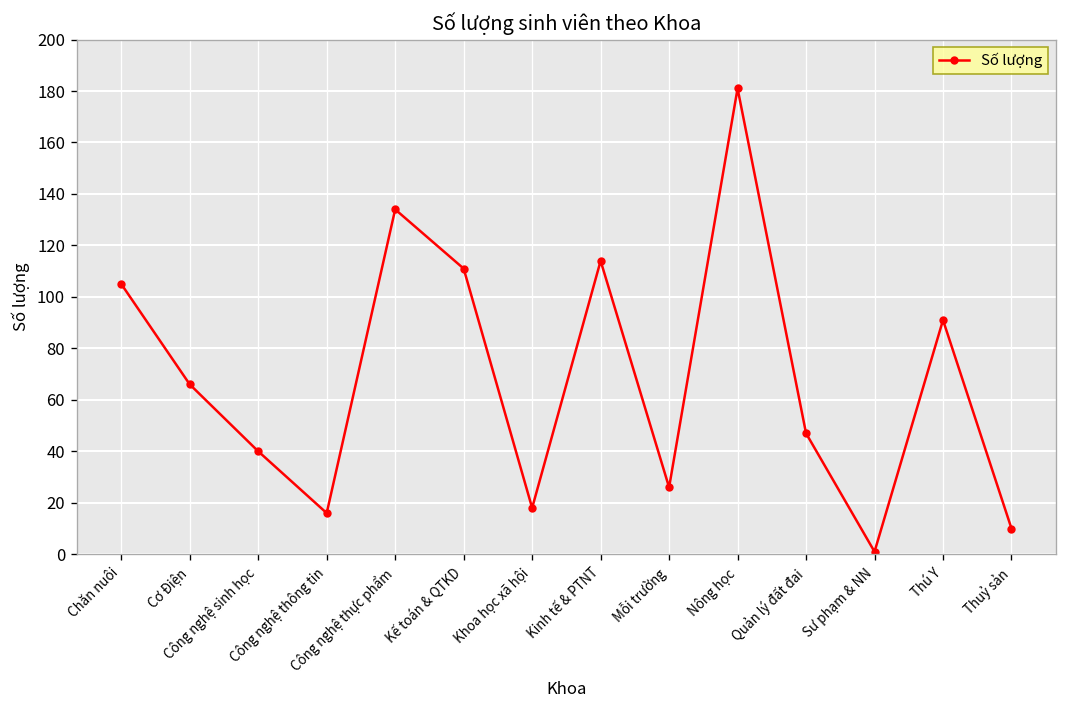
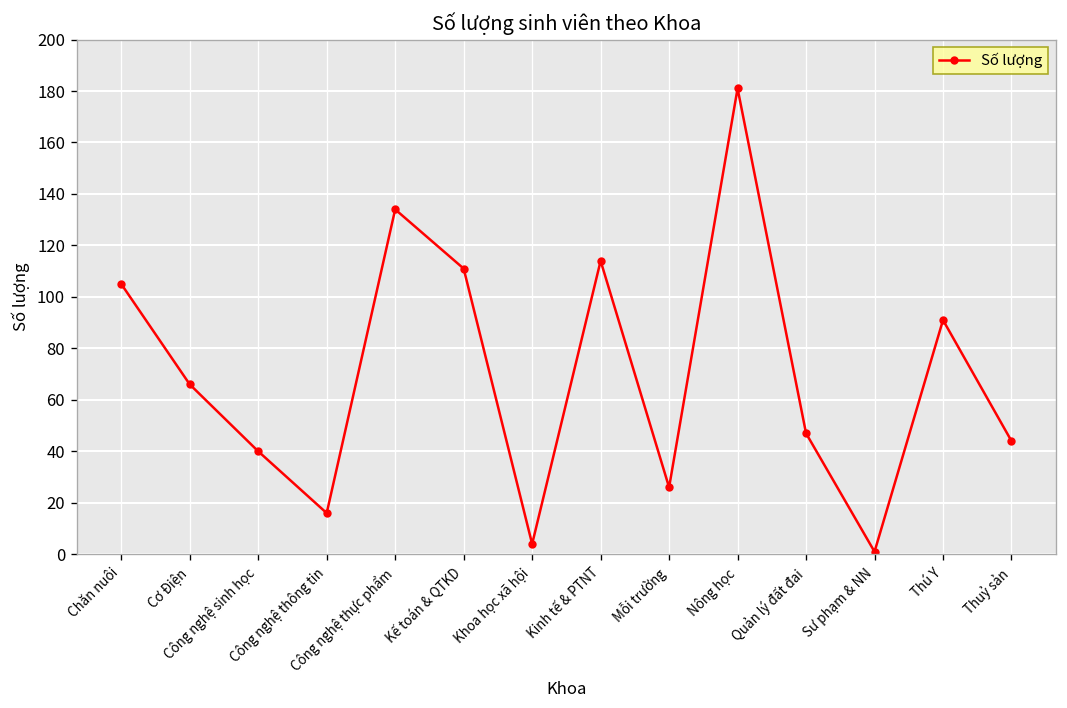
  {
    "Chăn nuôi": 105,
    "Cơ Điện": 66,
    "Công nghệ sinh học": 40,
    "Công nghệ thông tin": 16,
    "Công nghệ thực phẩm": 134,
    "Kế toán & QTKD": 111,
-   "Khoa học xã hội": 18,
+   "Khoa học xã hội": 4,
    "Kinh tế & PTNT": 114,
    "Mỗi trường": 26,
    "Nông học": 181,
    "Quản lý đất đai": 47,
    "Sư phạm & NN": 1,
    "Thú Y": 91,
-   "Thuỷ sản": 10
+   "Thuỷ sản": 44
  }
